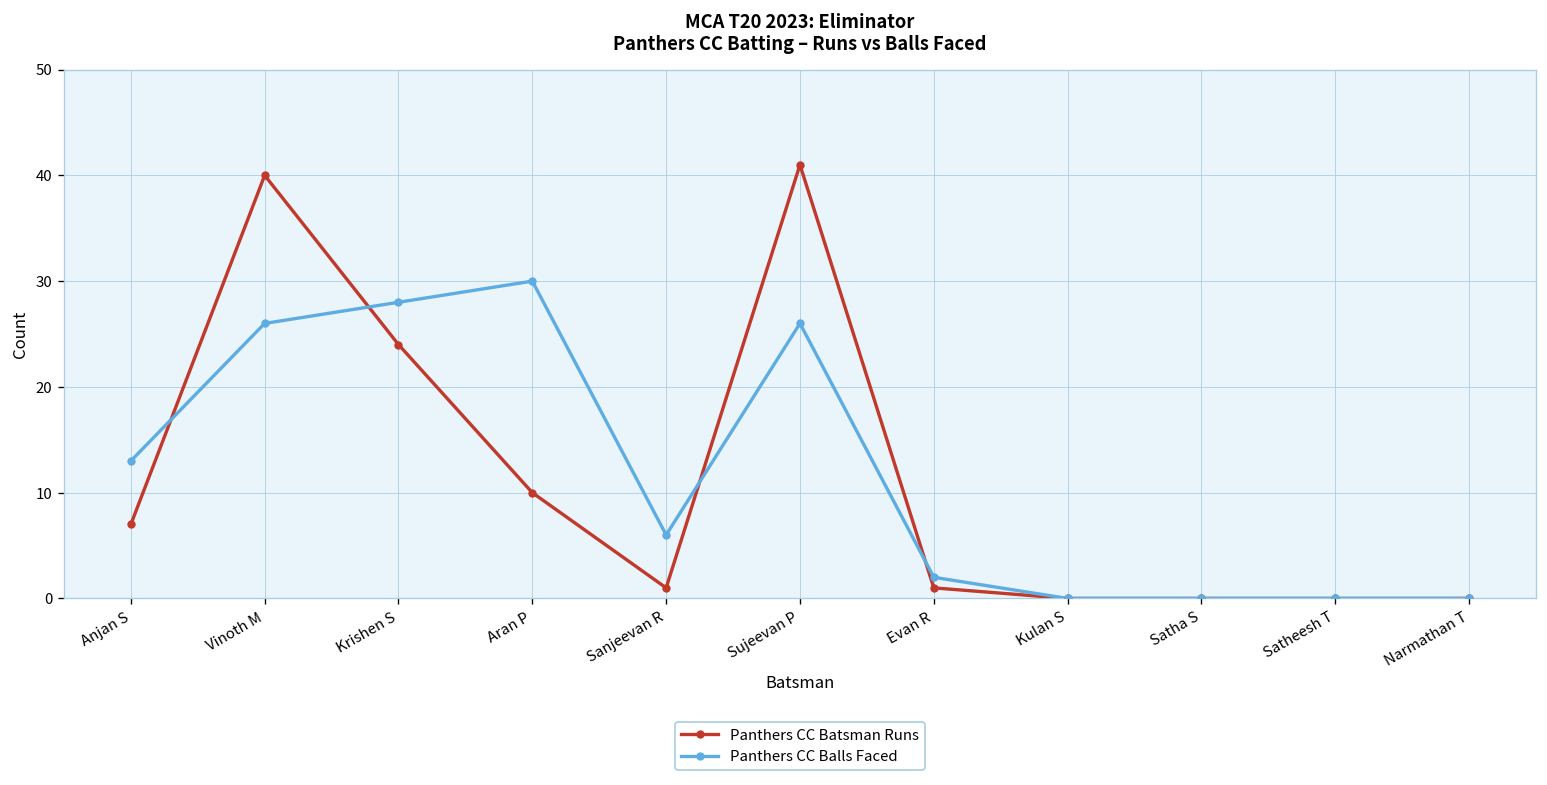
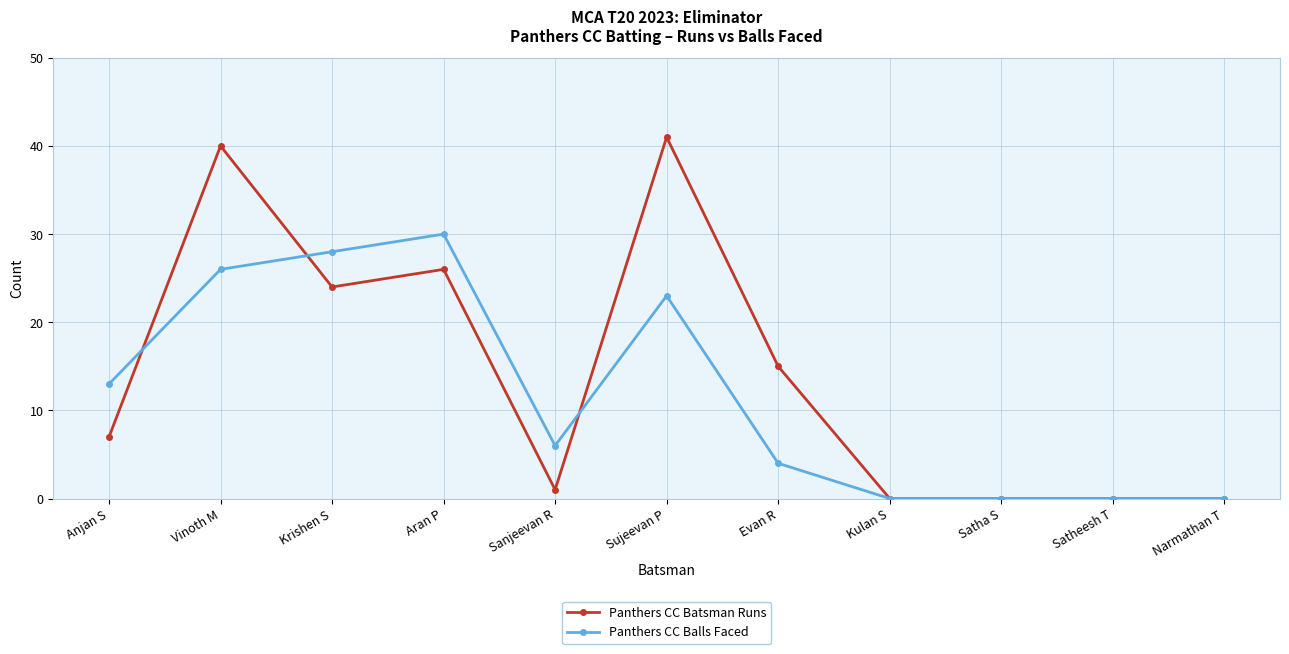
  {
    "Panthers CC Batsman Runs": {
      "Anjan S": 7,
      "Vinoth M": 40,
      "Krishen S": 24,
-     "Aran P": 10,
+     "Aran P": 26,
      "Sanjeevan R": 1,
      "Sujeevan P": 41,
-     "Evan R": 1
+     "Evan R": 15
    },
    "Panthers CC Balls Faced": {
      "Anjan S": 13,
      "Vinoth M": 26,
      "Krishen S": 28,
      "Aran P": 30,
      "Sanjeevan R": 6,
-     "Sujeevan P": 26,
-     "Evan R": 2
+     "Sujeevan P": 23,
+     "Evan R": 4
    }
  }
